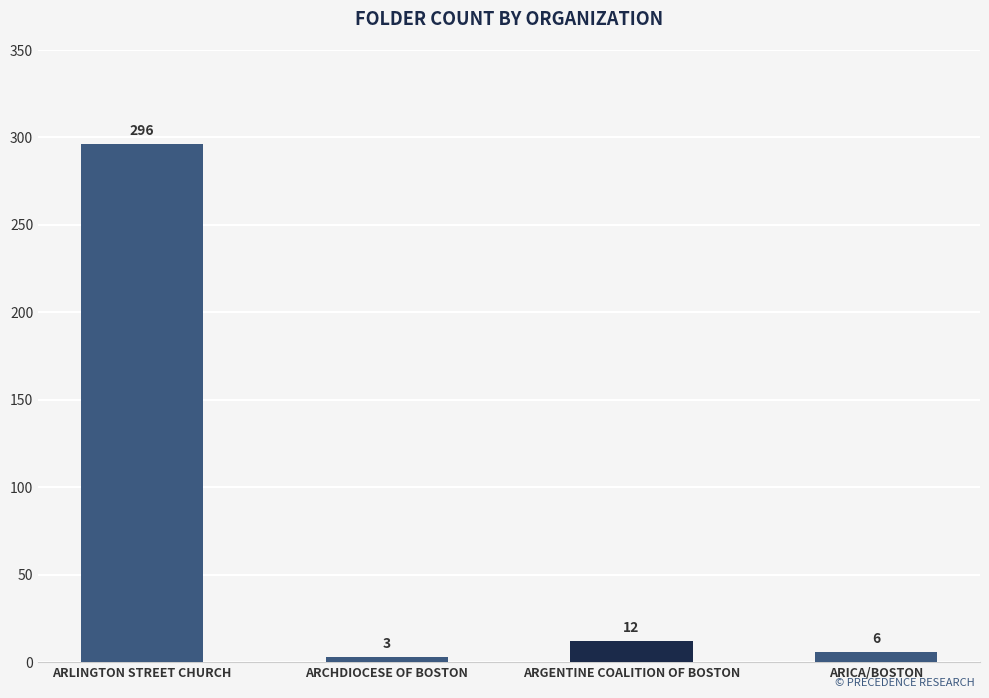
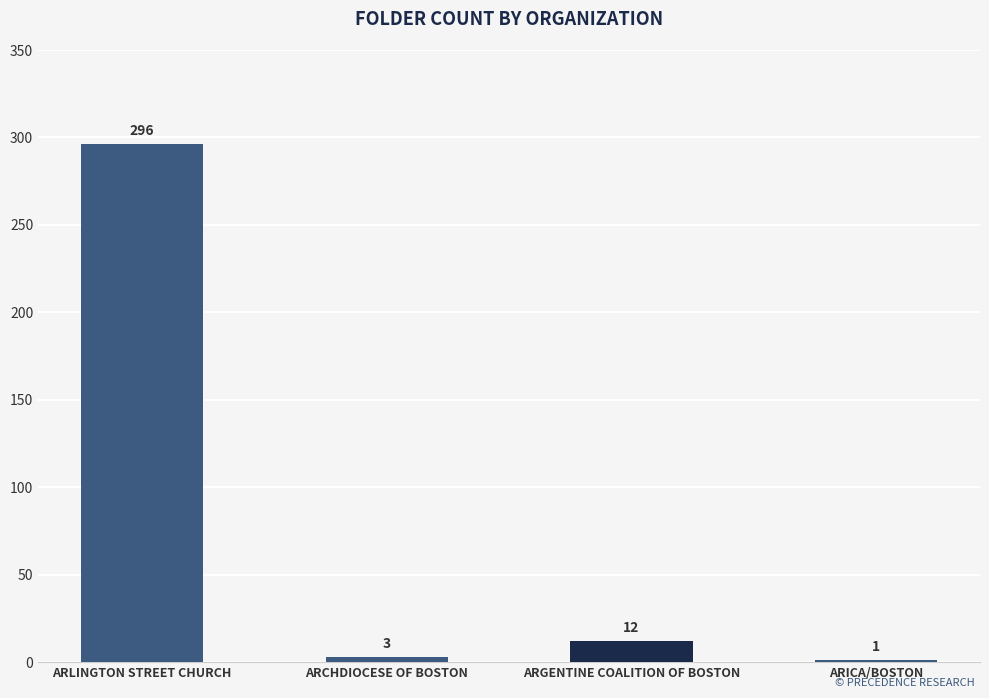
  {
    "ARLINGTON STREET CHURCH": 296,
    "ARCHDIOCESE OF BOSTON": 3,
    "ARGENTINE COALITION OF BOSTON": 12,
-   "ARICA/BOSTON": 6
+   "ARICA/BOSTON": 1
  }
